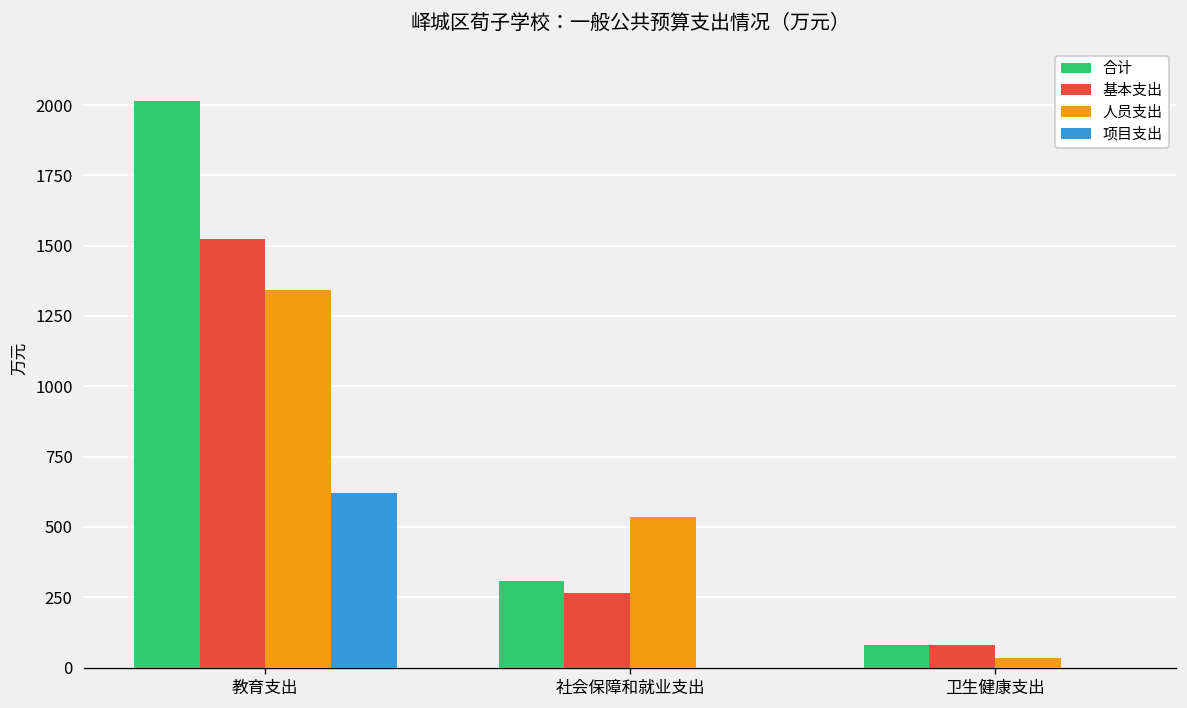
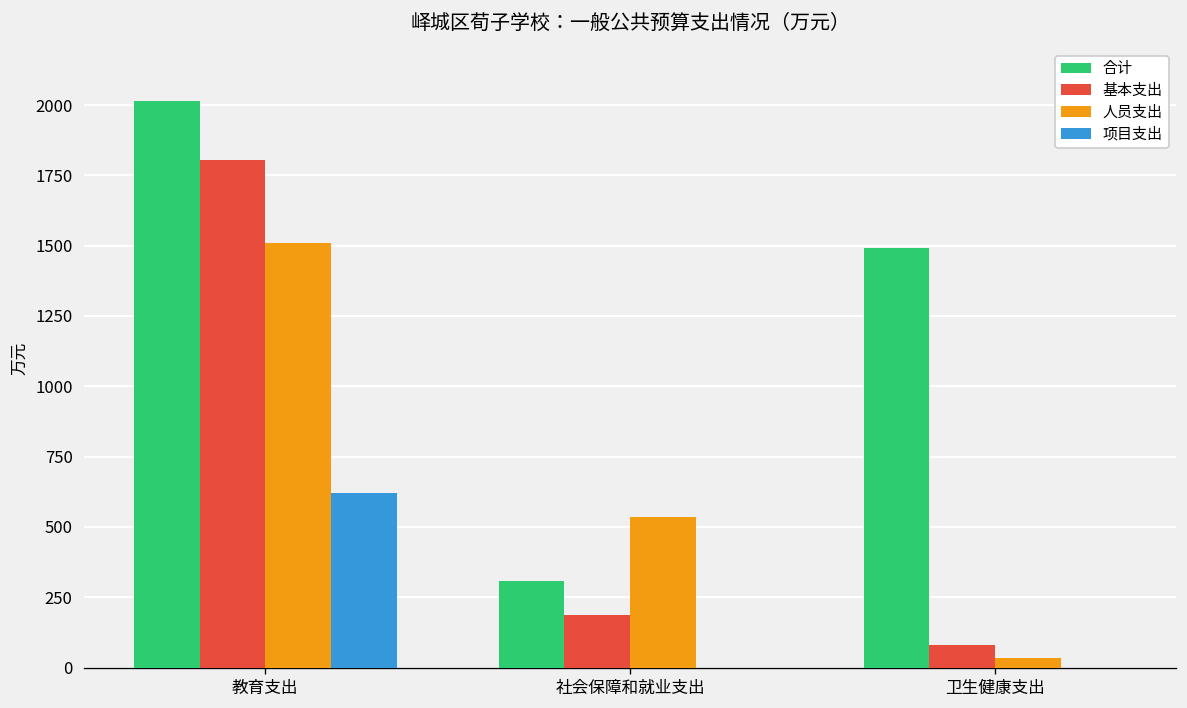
  {
    "合计": {
      "教育支出": 2010,
      "社会保障和就业支出": 310,
-     "卫生健康支出": 80
+     "卫生健康支出": 1490
    },
    "基本支出": {
-     "教育支出": 1520,
-     "社会保障和就业支出": 270,
+     "教育支出": 1810,
+     "社会保障和就业支出": 190,
      "卫生健康支出": 80
    },
    "人员支出": {
-     "教育支出": 1340,
+     "教育支出": 1510,
      "社会保障和就业支出": 530,
      "卫生健康支出": 30
    },
    "项目支出": {
      "教育支出": 620,
      "社会保障和就业支出": 0,
      "卫生健康支出": 0
    }
  }
